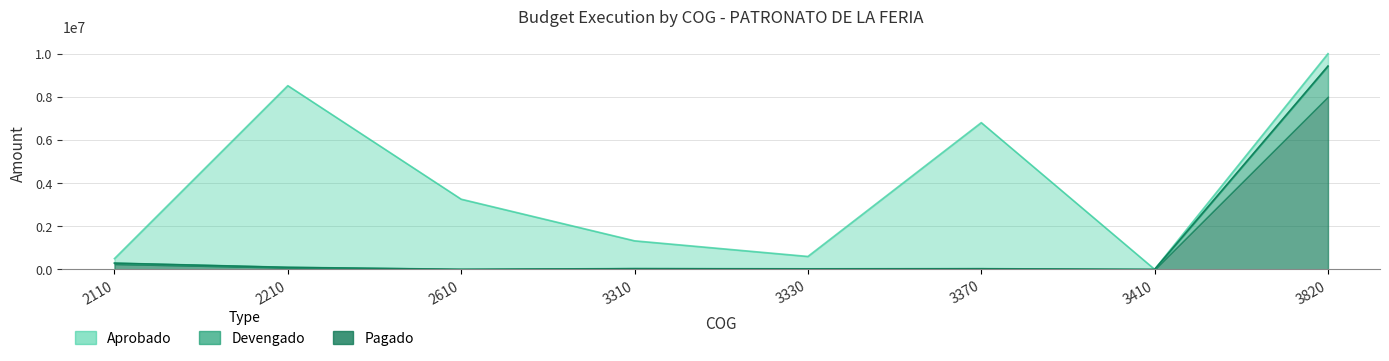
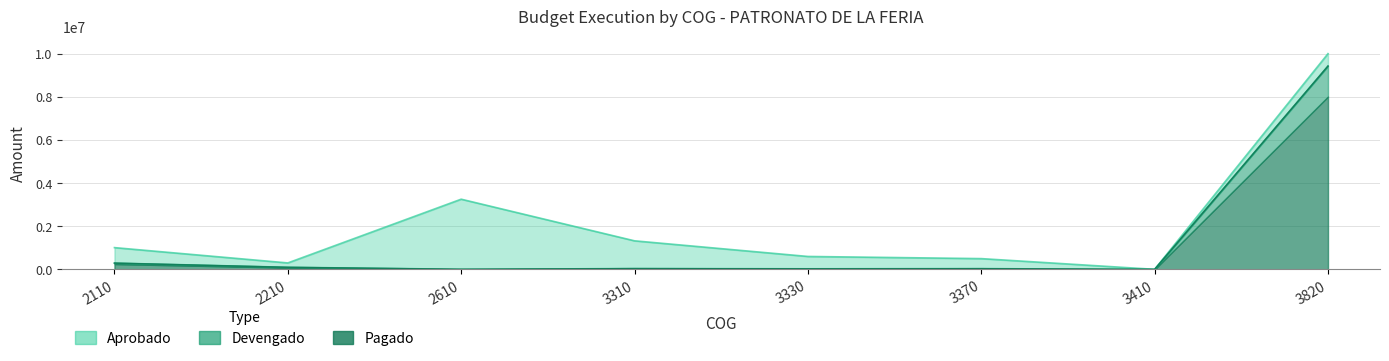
  {
    "Aprobado": {
-     "2110": 500000,
-     "2210": 8500000,
+     "2110": 1000000,
+     "2210": 300000,
      "2610": 3300000,
      "3310": 1300000,
      "3330": 600000,
-     "3370": 6800000,
+     "3370": 500000,
      "3820": 10000000
    }
  }
